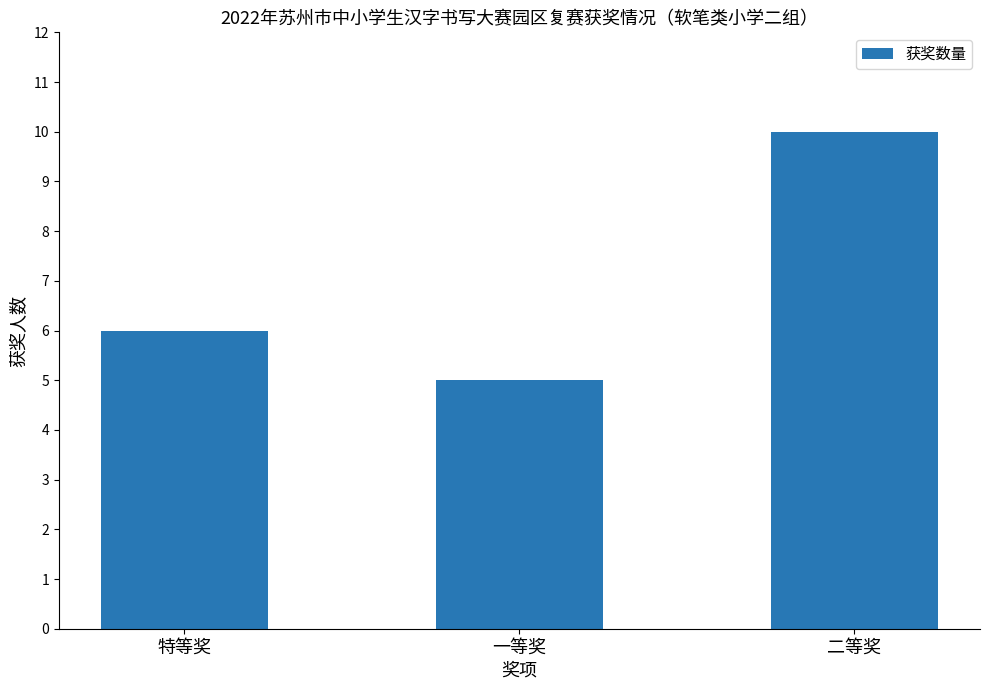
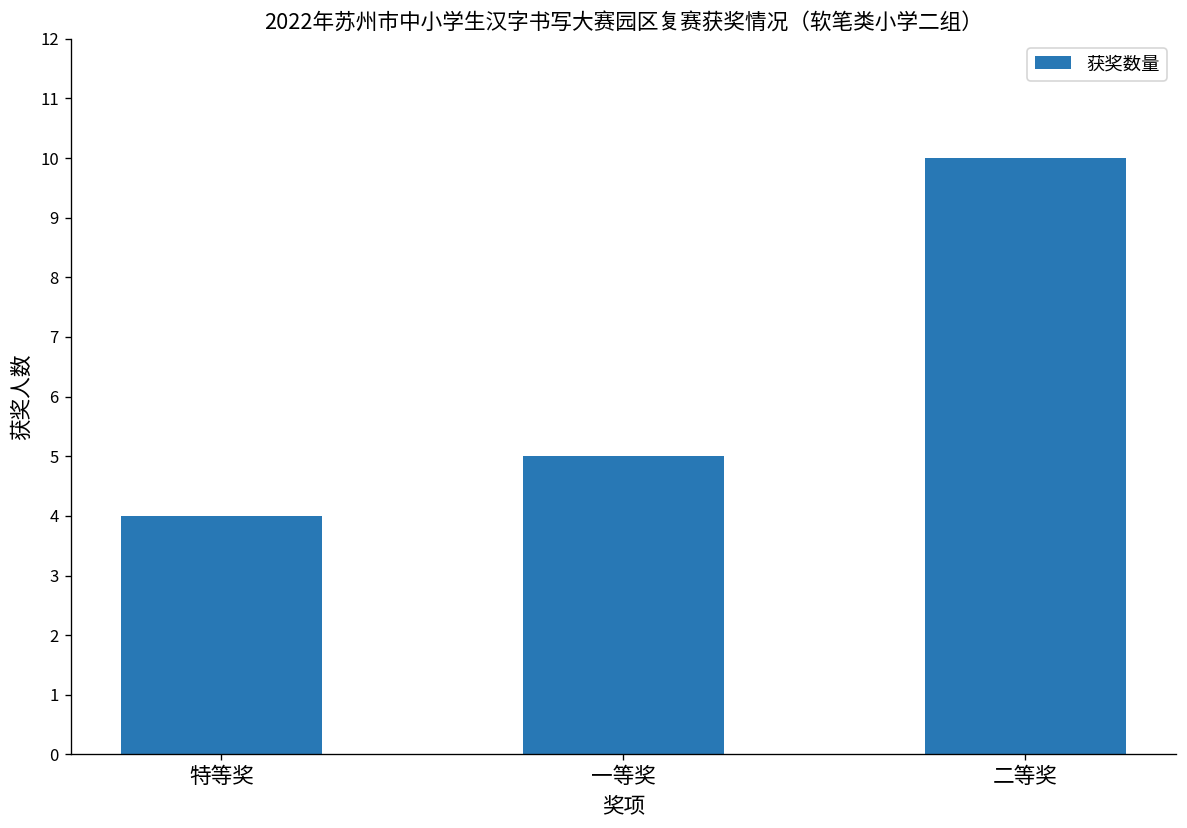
  {
-   "特等奖": 6,
+   "特等奖": 4,
    "一等奖": 5,
    "二等奖": 10
  }
